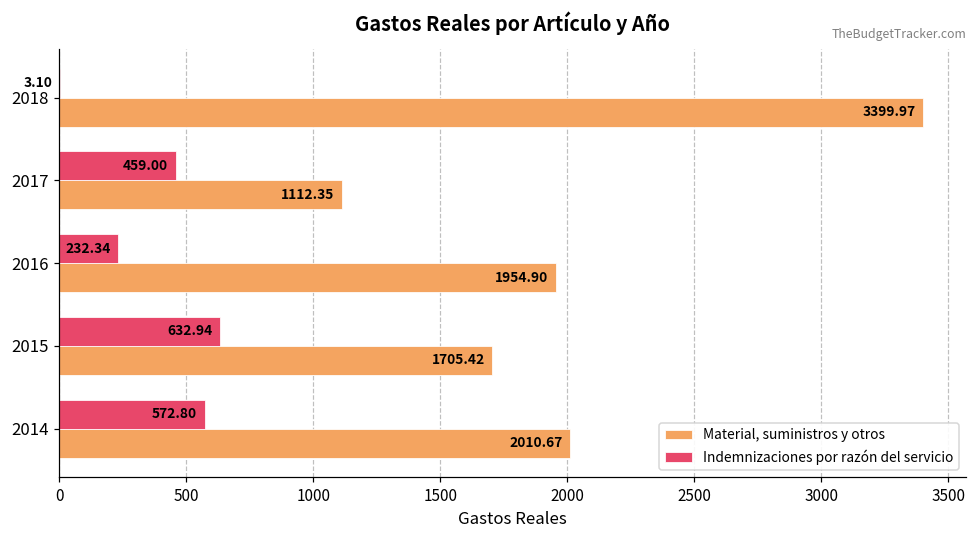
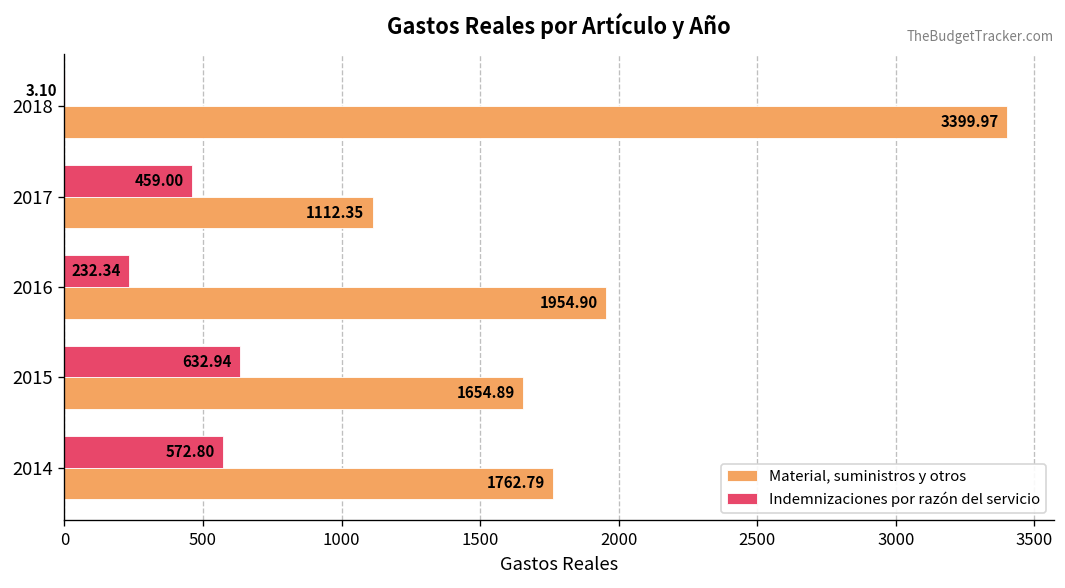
  {
    "Material, suministros y otros": {
      "2018": 3399.97,
      "2017": 1112.35,
      "2016": 1954.90,
-     "2015": 1705.42,
-     "2014": 2010.67
+     "2015": 1654.89,
+     "2014": 1762.79
    },
    "Indemnizaciones por razón del servicio": {
      "2018": 3.10,
      "2017": 459.00,
      "2016": 232.34,
      "2015": 632.94,
      "2014": 572.80
    }
  }
